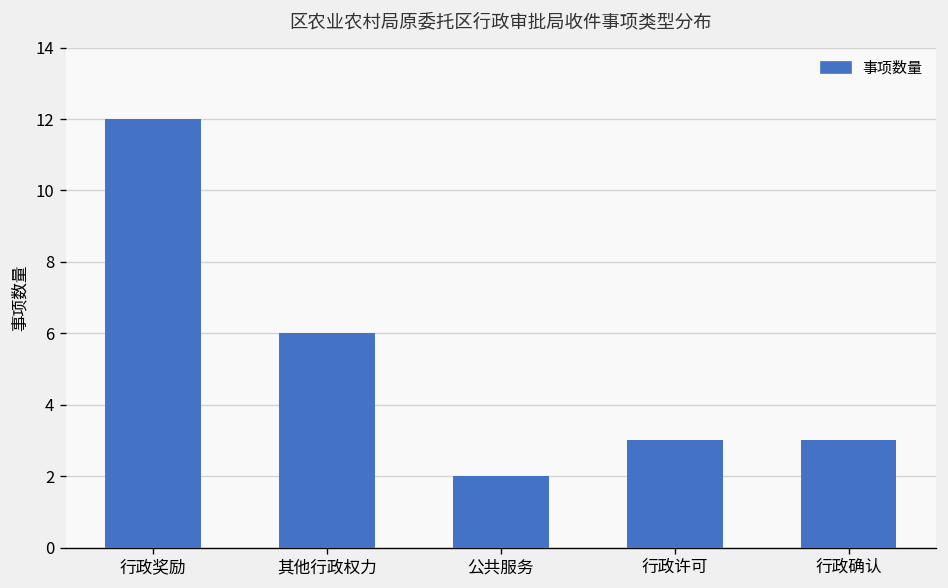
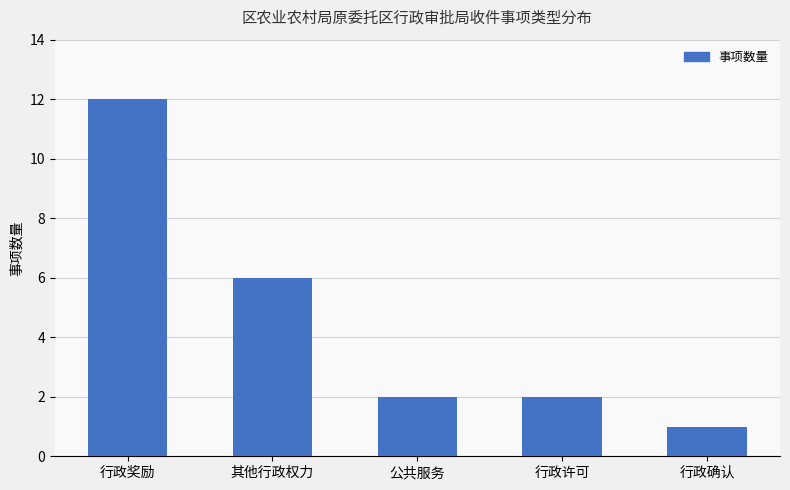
  {
    "行政奖励": 12,
    "其他行政权力": 6,
    "公共服务": 2,
-   "行政许可": 3,
-   "行政确认": 3
+   "行政许可": 2,
+   "行政确认": 1
  }
